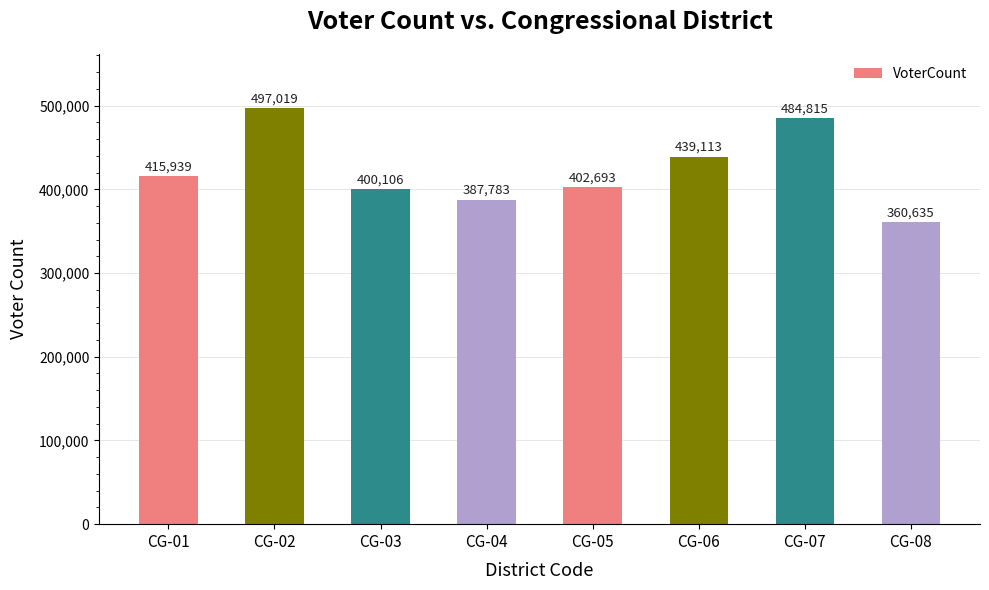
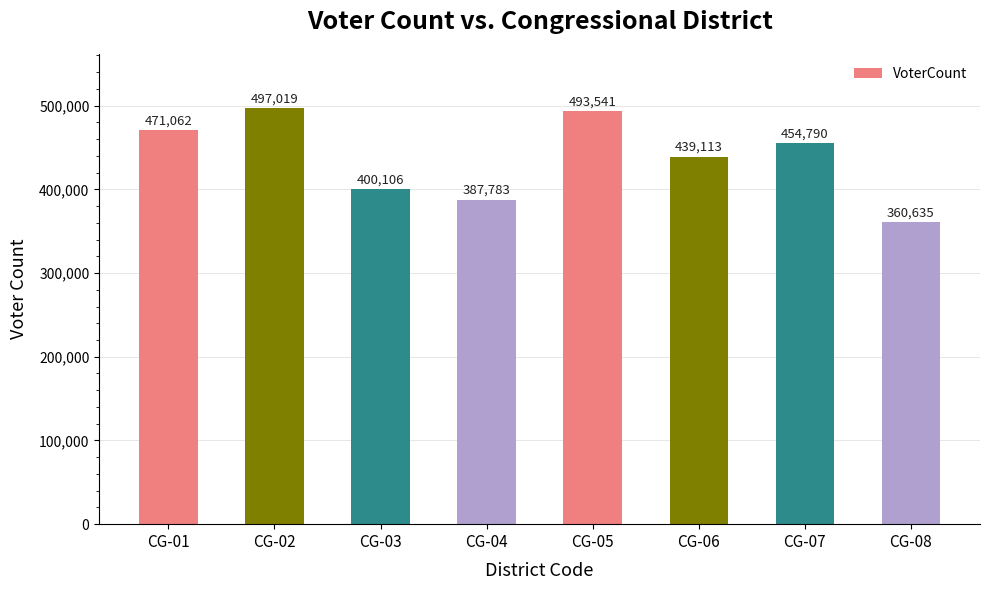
  {
-   "CG-01": "415,939",
+   "CG-01": "471,062",
    "CG-02": "497,019",
    "CG-03": "400,106",
    "CG-04": "387,783",
-   "CG-05": "402,693",
+   "CG-05": "493,541",
    "CG-06": "439,113",
-   "CG-07": "484,815",
+   "CG-07": "454,790",
    "CG-08": "360,635"
  }
